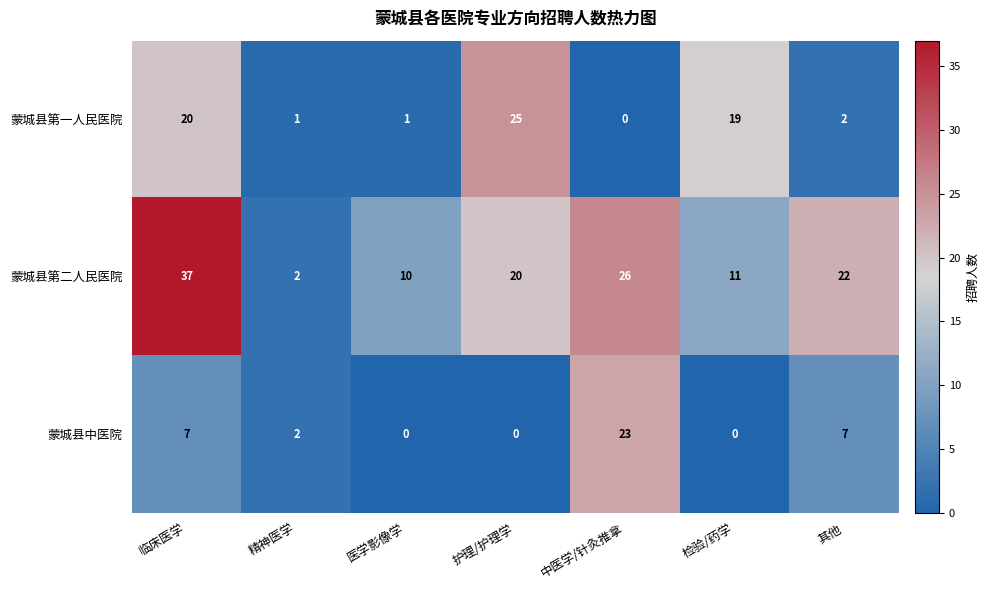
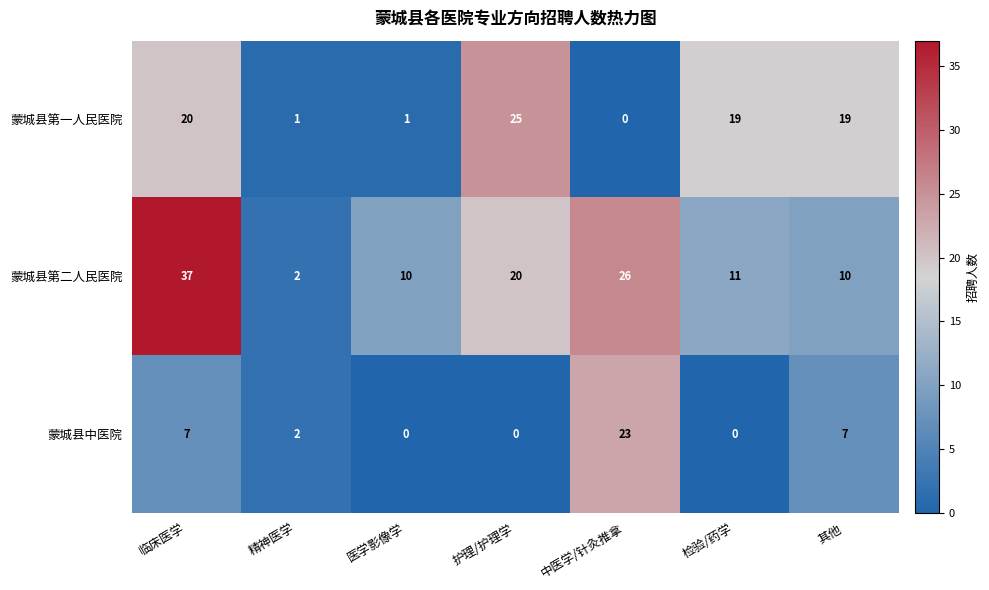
  {
    "蒙城县第一人民医院": {
      "临床医学": 20,
      "精神医学": 1,
      "医学影像学": 1,
      "护理/护理学": 25,
      "中医学/针灸推拿": 0,
      "检验/药学": 19,
-     "其他": 2
+     "其他": 19
    },
    "蒙城县第二人民医院": {
      "临床医学": 37,
      "精神医学": 2,
      "医学影像学": 10,
      "护理/护理学": 20,
      "中医学/针灸推拿": 26,
      "检验/药学": 11,
-     "其他": 22
+     "其他": 10
    },
    "蒙城县中医院": {
      "临床医学": 7,
      "精神医学": 2,
      "医学影像学": 0,
      "护理/护理学": 0,
      "中医学/针灸推拿": 23,
      "检验/药学": 0,
      "其他": 7
    }
  }
